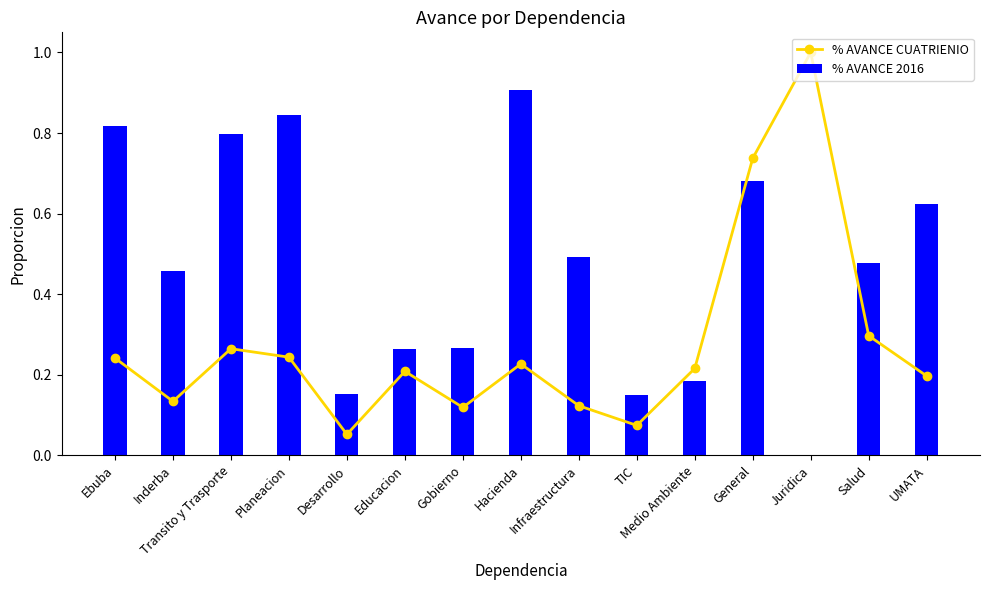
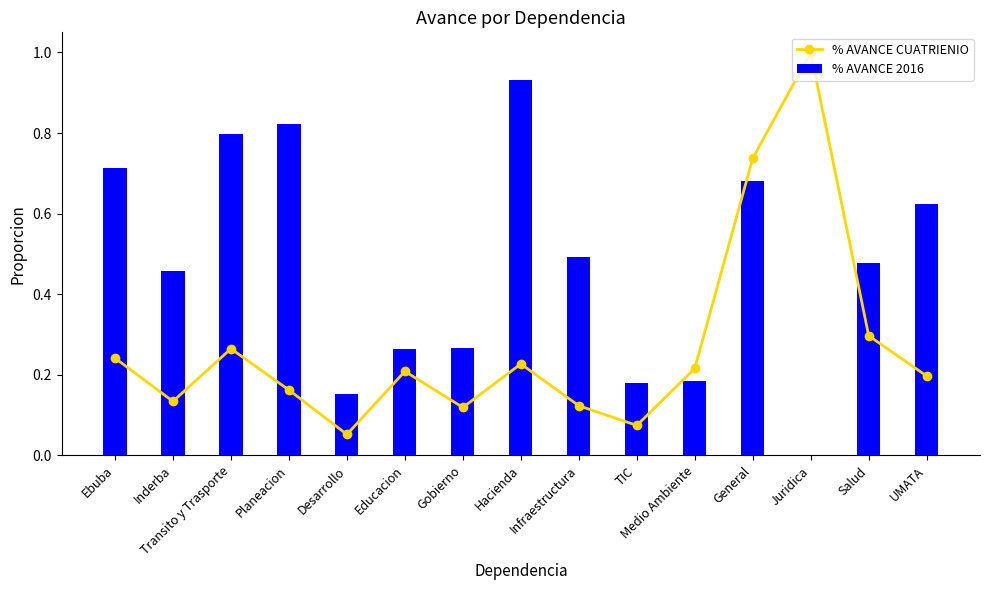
  {
    "% AVANCE 2016": {
-     "Ebuba": 0.82,
+     "Ebuba": 0.71,
      "Inderba": 0.46,
      "Transito y Trasporte": 0.80,
-     "Planeacion": 0.85,
+     "Planeacion": 0.82,
      "Desarrollo": 0.15,
      "Educacion": 0.26,
      "Gobierno": 0.27,
-     "Hacienda": 0.91,
+     "Hacienda": 0.93,
      "Infraestructura": 0.49,
-     "TIC": 0.15,
+     "TIC": 0.18,
      "Medio Ambiente": 0.18,
      "General": 0.68,
      "Juridica": 0.00,
      "Salud": 0.48,
      "UMATA": 0.62
    },
    "% AVANCE CUATRIENIO": {
      "Ebuba": 0.24,
      "Inderba": 0.13,
      "Transito y Trasporte": 0.26,
-     "Planeacion": 0.24,
+     "Planeacion": 0.16,
      "Desarrollo": 0.05,
      "Educacion": 0.21,
      "Gobierno": 0.12,
      "Hacienda": 0.23,
      "Infraestructura": 0.12,
      "TIC": 0.07,
      "Medio Ambiente": 0.22,
      "General": 0.74,
      "Salud": 0.30,
      "UMATA": 0.20
    }
  }
